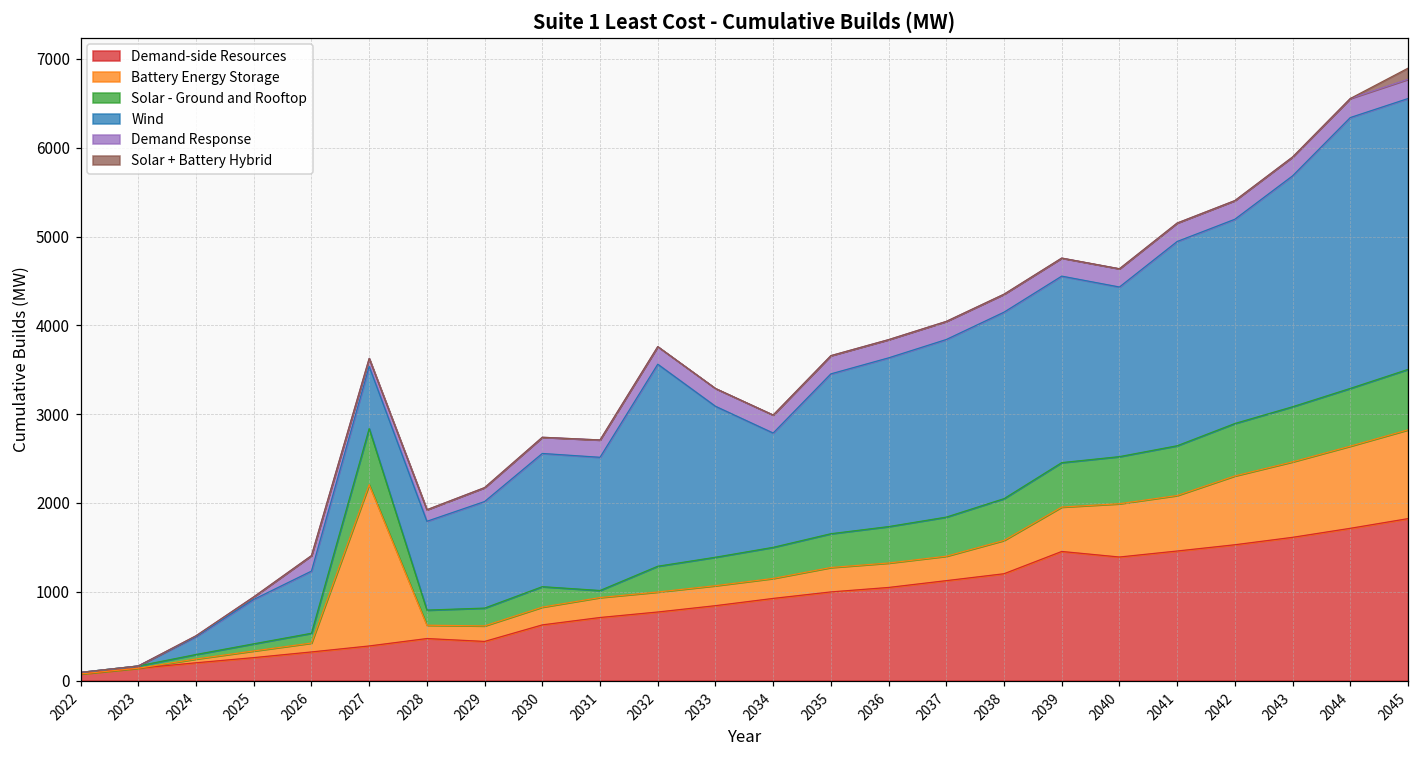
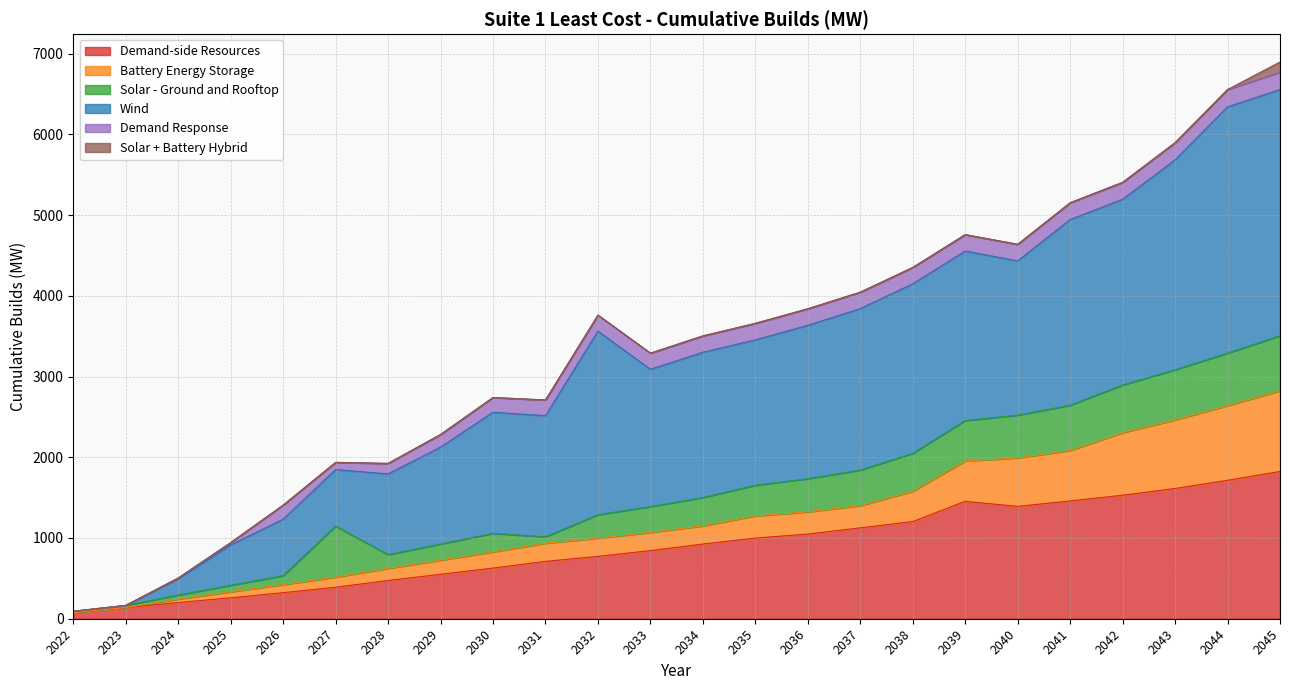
  {
    "Demand-side Resources": {
      "2024": 200,
      "2025": 300,
      "2026": 300,
      "2027": 400,
      "2028": 500,
-     "2029": 400,
+     "2029": 600,
      "2030": 600,
      "2031": 700,
      "2032": 800,
      "2033": 800,
      "2034": 900,
      "2035": 1000,
      "2036": 1000,
      "2037": 1100,
      "2038": 1200,
      "2039": 1500,
      "2040": 1400,
      "2041": 1500,
      "2042": 1500,
      "2043": 1600,
      "2044": 1700,
      "2045": 1800
    },
    "Battery Energy Storage": {
      "2024": 0,
      "2025": 100,
      "2026": 100,
-     "2027": 1800,
+     "2027": 100,
      "2028": 100,
      "2029": 200,
      "2030": 200,
      "2031": 200,
      "2032": 200,
      "2033": 200,
      "2034": 200,
      "2035": 300,
      "2036": 300,
      "2037": 300,
      "2038": 400,
      "2039": 500,
      "2040": 600,
      "2041": 600,
      "2042": 800,
      "2043": 900,
      "2044": 900,
      "2045": 1000
    },
    "Solar - Ground and Rooftop": {
      "2024": 100,
      "2025": 100,
      "2026": 100,
      "2027": 600,
      "2028": 200,
      "2029": 200,
      "2030": 200,
      "2031": 100,
      "2032": 300,
      "2033": 300,
      "2034": 400,
      "2035": 400,
      "2036": 400,
      "2037": 400,
      "2038": 500,
      "2039": 500,
      "2040": 500,
      "2041": 600,
      "2042": 600,
      "2043": 600,
      "2044": 700,
      "2045": 700
    },
    "Wind": {
      "2026": 700,
      "2027": 700,
      "2028": 1000,
      "2029": 1200,
      "2030": 1500,
      "2031": 1500,
      "2032": 2300,
      "2033": 1700,
-     "2034": 1300,
+     "2034": 1800,
      "2035": 1800,
      "2036": 1900,
      "2037": 2000,
      "2038": 2100,
      "2039": 2100,
      "2040": 1900,
      "2041": 2300,
      "2042": 2300,
      "2043": 2600,
      "2044": 3100,
      "2045": 3100
    },
    "Demand Response": {
      "2045": 200
    },
    "Solar + Battery Hybrid": {
      "2045": 100
    }
  }
